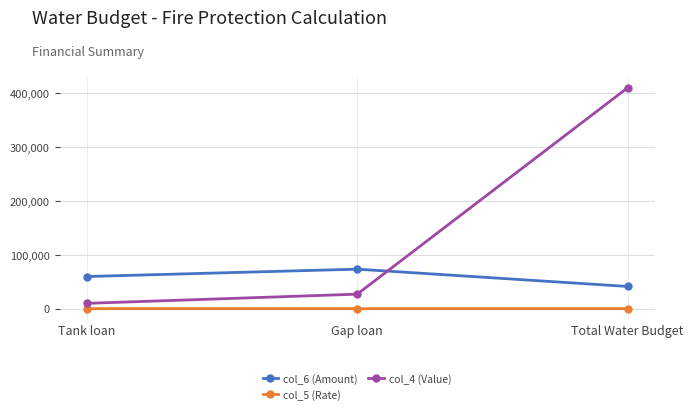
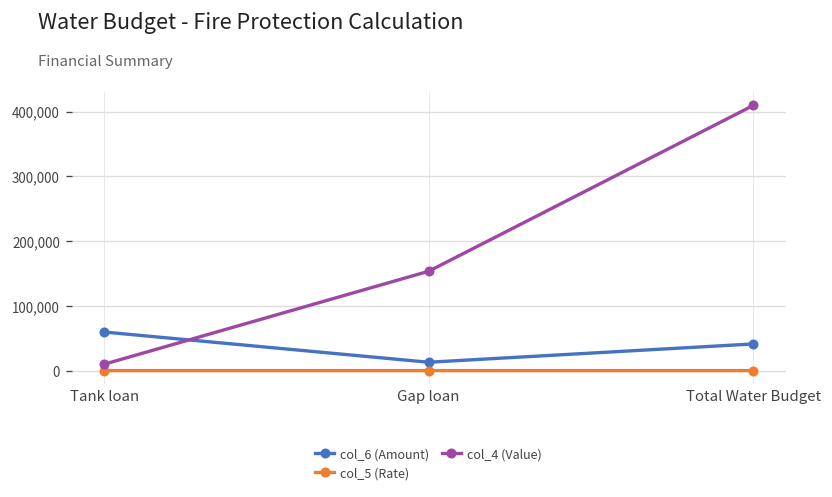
  {
    "col_6 (Amount)": {
      "Tank loan": "60,000",
-     "Gap loan": "70,000",
+     "Gap loan": "10,000",
      "Total Water Budget": "40,000"
    },
    "col_5 (Rate)": {
      "Tank loan": "0",
      "Gap loan": "0",
      "Total Water Budget": "0"
    },
    "col_4 (Value)": {
      "Tank loan": "10,000",
-     "Gap loan": "30,000",
+     "Gap loan": "150,000",
      "Total Water Budget": "410,000"
    }
  }
